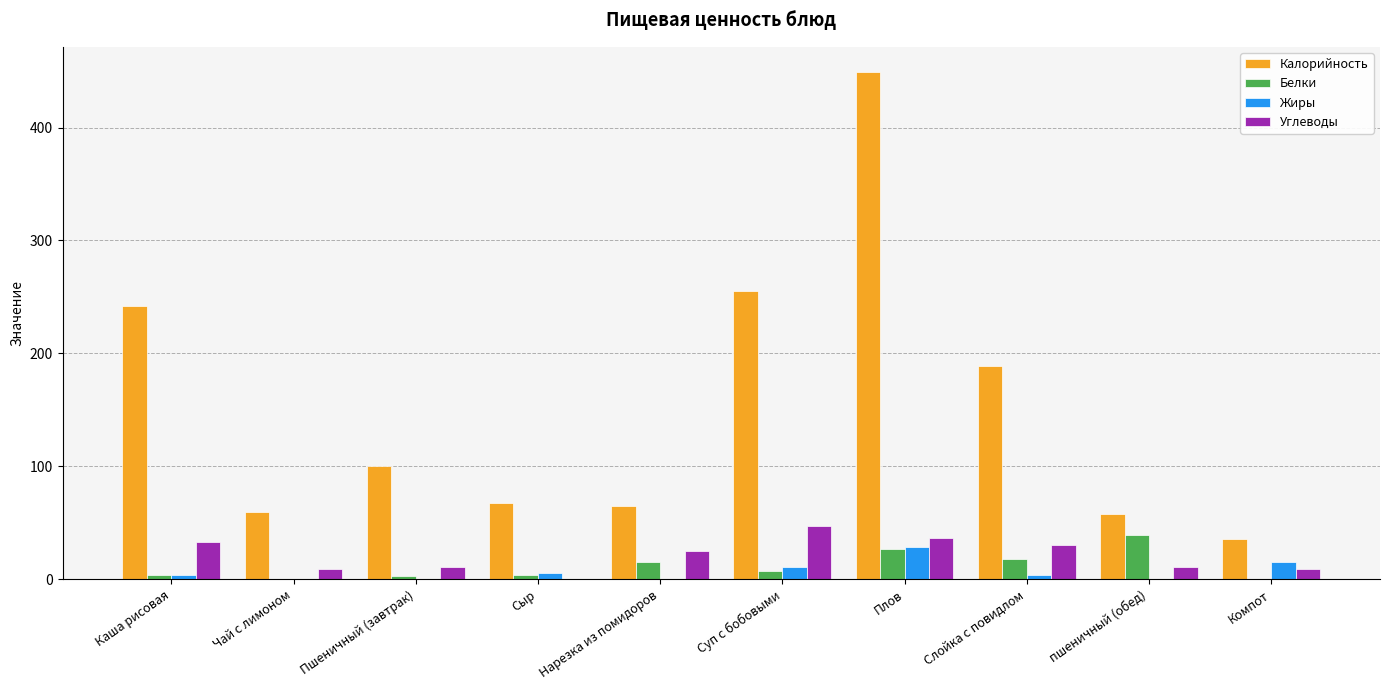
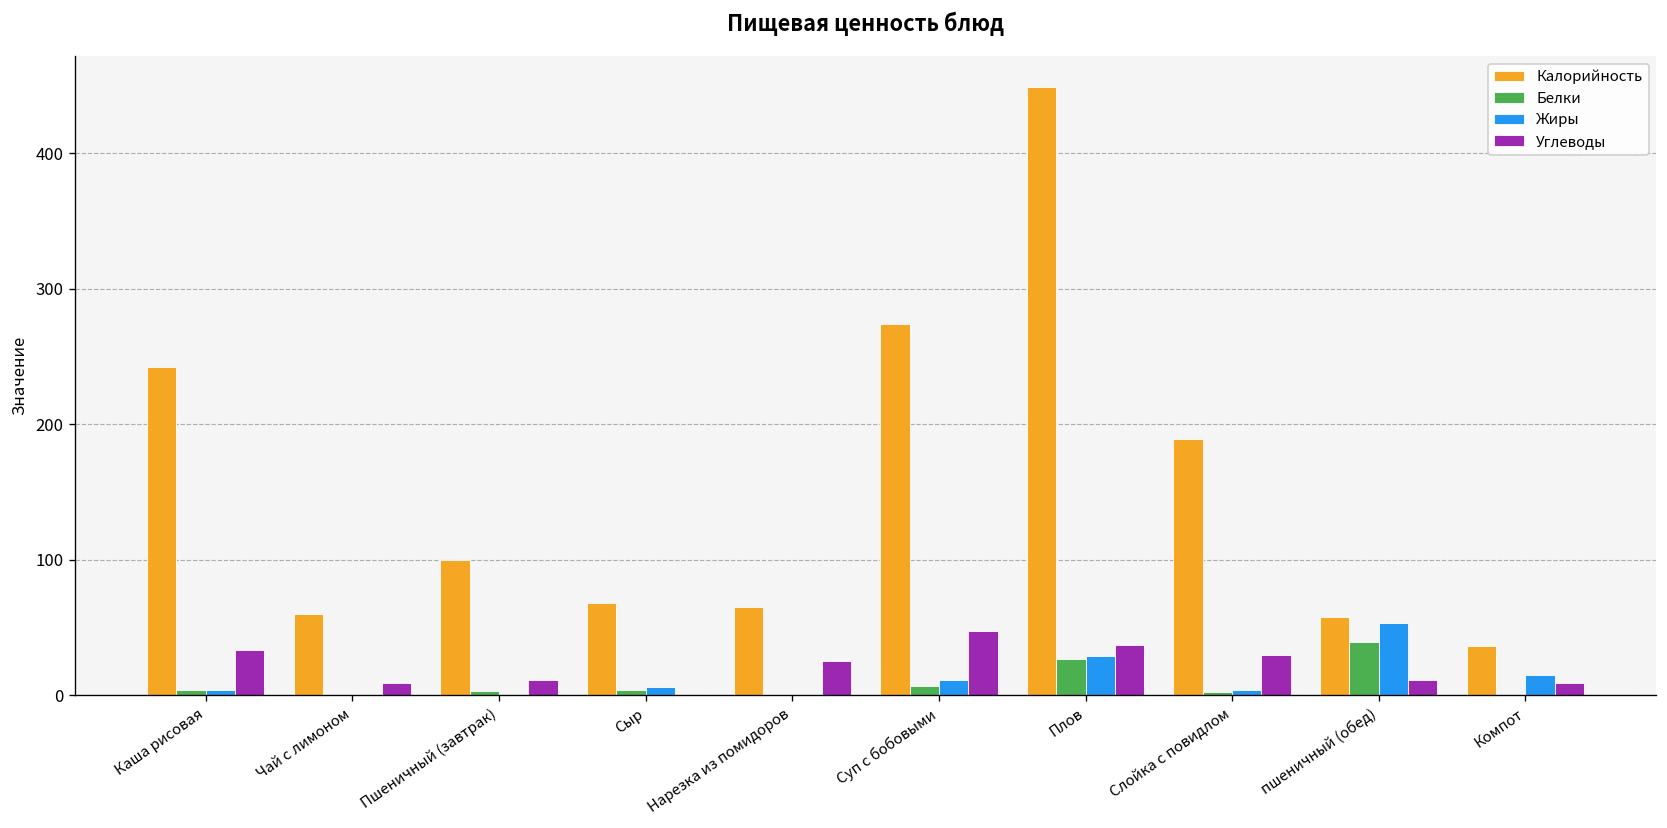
  {
    "Калорийность": {
      "Каша рисовая": 242,
      "Чай с лимоном": 60,
      "Пшеничный (завтрак)": 100,
      "Сыр": 68,
      "Нарезка из помидоров": 65,
-     "Суп с бобовыми": 255,
+     "Суп с бобовыми": 274,
      "Плов": 449,
      "Слойка с повидлом": 189,
      "пшеничный (обед)": 58,
      "Компот": 36
    },
    "Белки": {
      "Каша рисовая": 4,
      "Чай с лимоном": 0,
      "Пшеничный (завтрак)": 3,
      "Сыр": 4,
-     "Нарезка из помидоров": 15,
+     "Нарезка из помидоров": 1,
      "Суп с бобовыми": 7,
      "Плов": 27,
-     "Слойка с повидлом": 18,
+     "Слойка с повидлом": 2,
      "пшеничный (обед)": 39,
      "Компот": 0
    },
    "Жиры": {
      "Каша рисовая": 4,
      "Чай с лимоном": 0,
      "Пшеничный (завтрак)": 0,
      "Сыр": 6,
      "Нарезка из помидоров": 0,
      "Суп с бобовыми": 11,
      "Плов": 29,
      "Слойка с повидлом": 4,
-     "пшеничный (обед)": 0,
+     "пшеничный (обед)": 53,
      "Компот": 15
    },
    "Углеводы": {
      "Каша рисовая": 33,
      "Чай с лимоном": 9,
      "Пшеничный (завтрак)": 11,
      "Сыр": 0,
      "Нарезка из помидоров": 25,
      "Суп с бобовыми": 47,
      "Плов": 37,
      "Слойка с повидлом": 30,
      "пшеничный (обед)": 11,
      "Компот": 9
    }
  }
